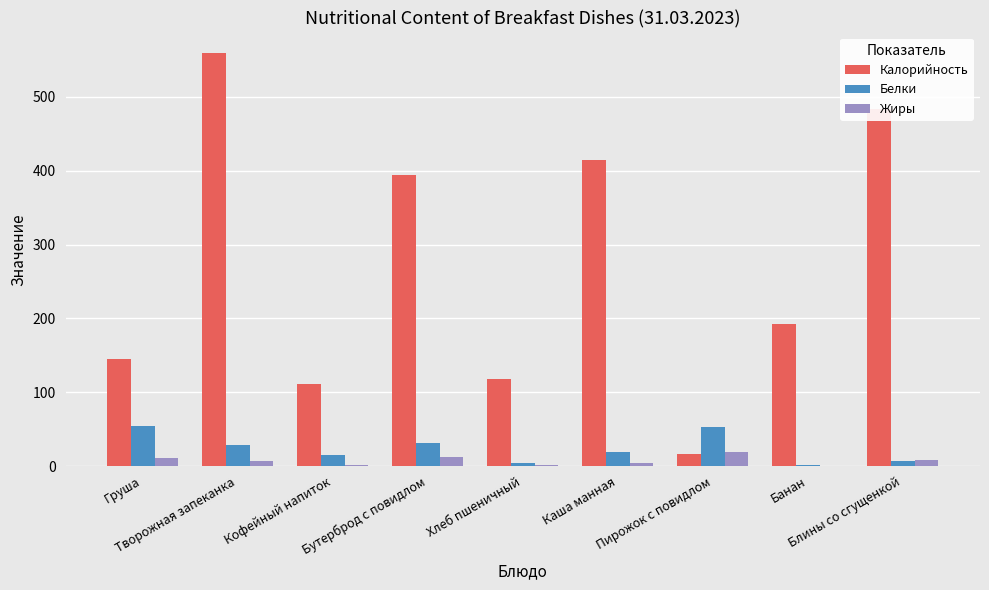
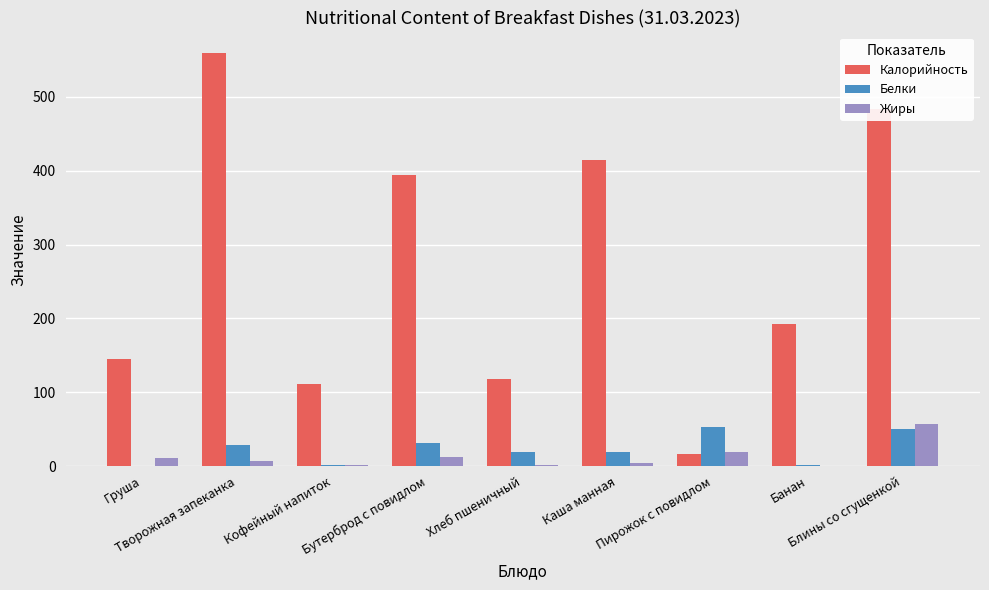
  {
    "Калорийность": {
      "Груша": 150,
      "Творожная запеканка": 560,
      "Кофейный напиток": 110,
      "Бутерброд с повидлом": 390,
      "Хлеб пшеничный": 120,
      "Каша манная": 410,
      "Пирожок с повидлом": 20,
      "Банан": 190
    },
    "Белки": {
-     "Груша": 50,
+     "Груша": 0,
      "Творожная запеканка": 30,
-     "Кофейный напиток": 20,
+     "Кофейный напиток": 0,
      "Бутерброд с повидлом": 30,
-     "Хлеб пшеничный": 0,
+     "Хлеб пшеничный": 20,
      "Каша манная": 20,
      "Пирожок с повидлом": 50,
-     "Блины со сгущенкой": 10
+     "Блины со сгущенкой": 50
    },
    "Жиры": {
      "Груша": 10,
      "Творожная запеканка": 10,
      "Бутерброд с повидлом": 10,
      "Каша манная": 0,
      "Пирожок с повидлом": 20,
      "Банан": 0,
-     "Блины со сгущенкой": 10
+     "Блины со сгущенкой": 60
    }
  }
